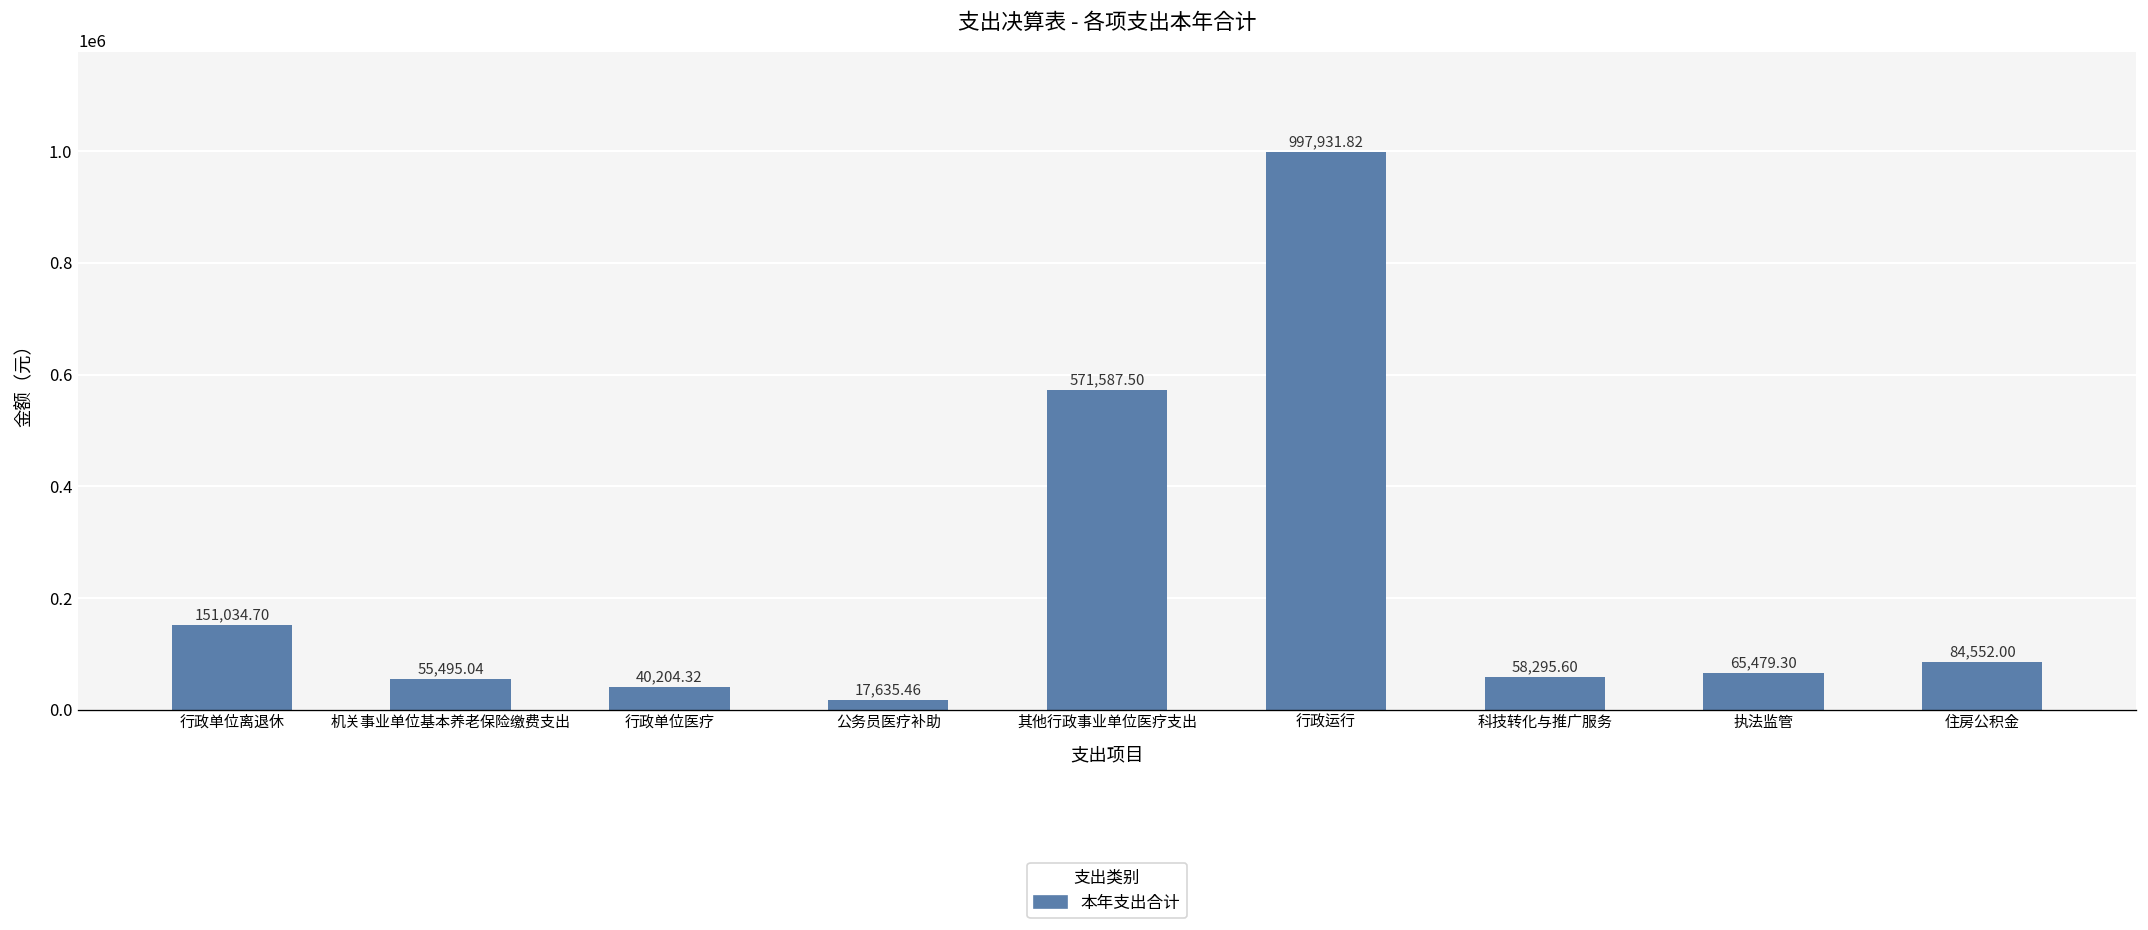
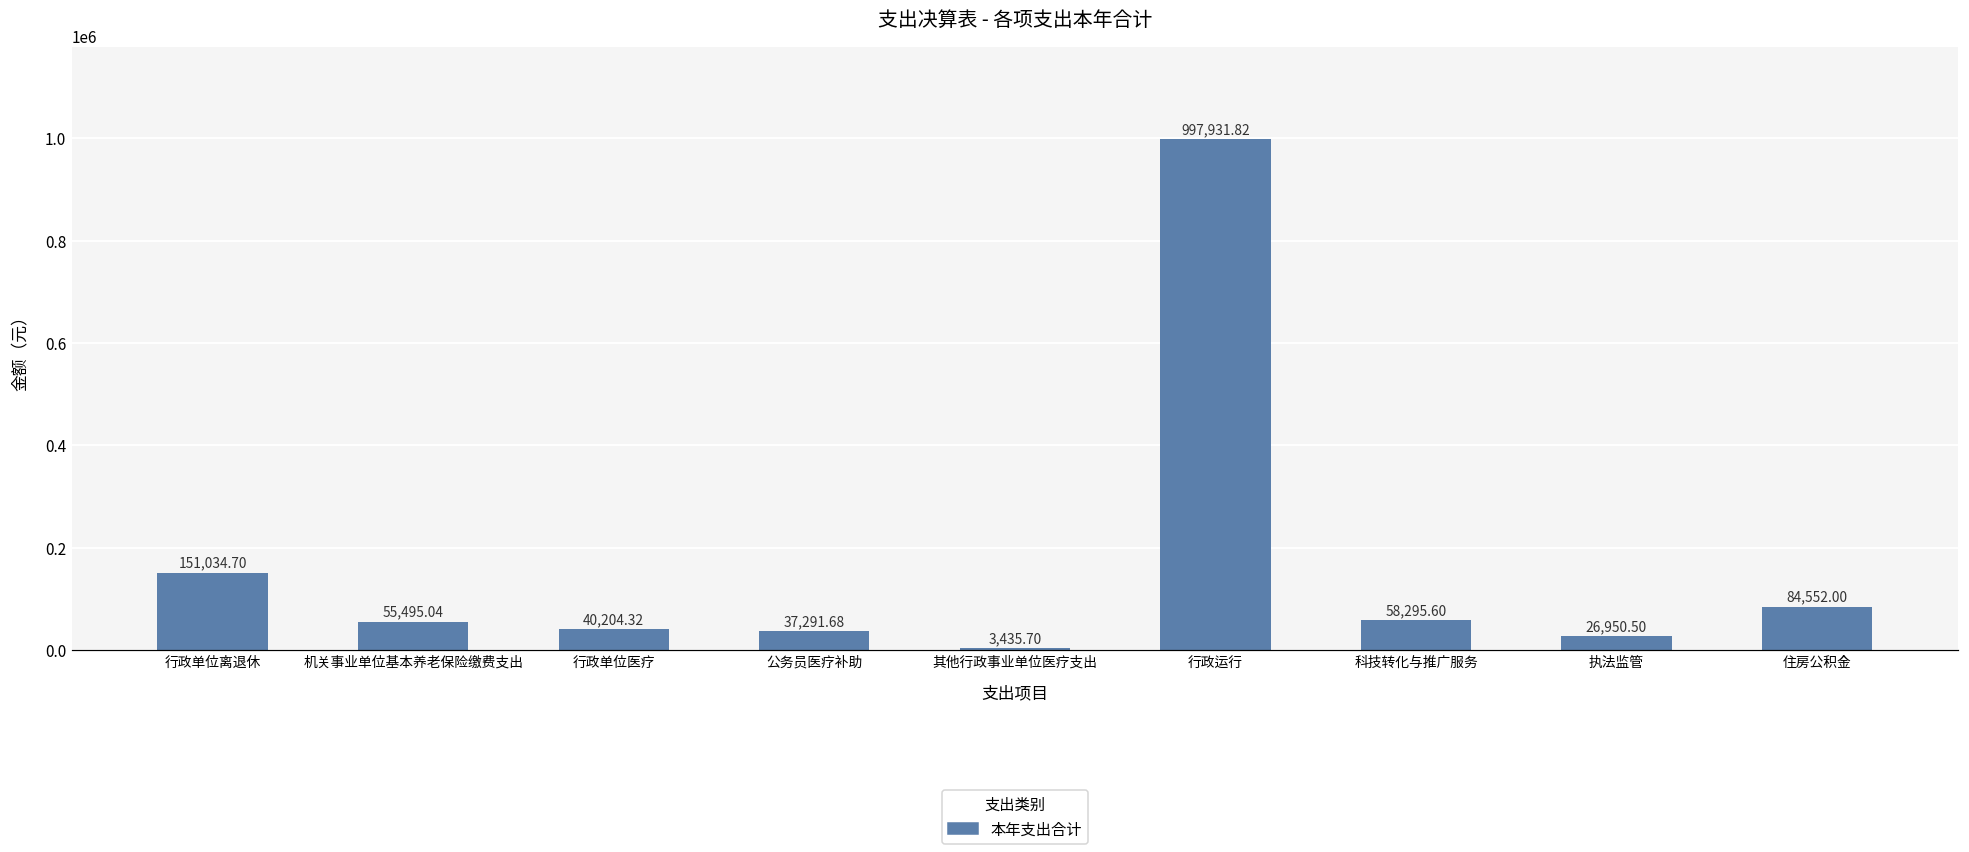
  {
    "行政单位离退休": "151,034.70",
    "机关事业单位基本养老保险缴费支出": "55,495.04",
    "行政单位医疗": "40,204.32",
-   "公务员医疗补助": "17,635.46",
-   "其他行政事业单位医疗支出": "571,587.50",
+   "公务员医疗补助": "37,291.68",
+   "其他行政事业单位医疗支出": "3,435.70",
    "行政运行": "997,931.82",
    "科技转化与推广服务": "58,295.60",
-   "执法监管": "65,479.30",
+   "执法监管": "26,950.50",
    "住房公积金": "84,552.00"
  }
